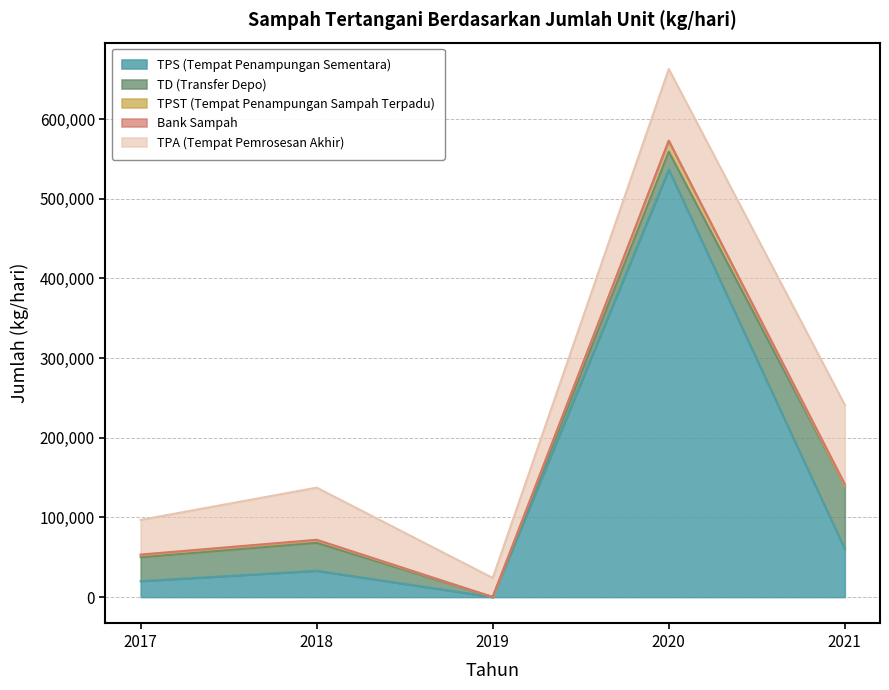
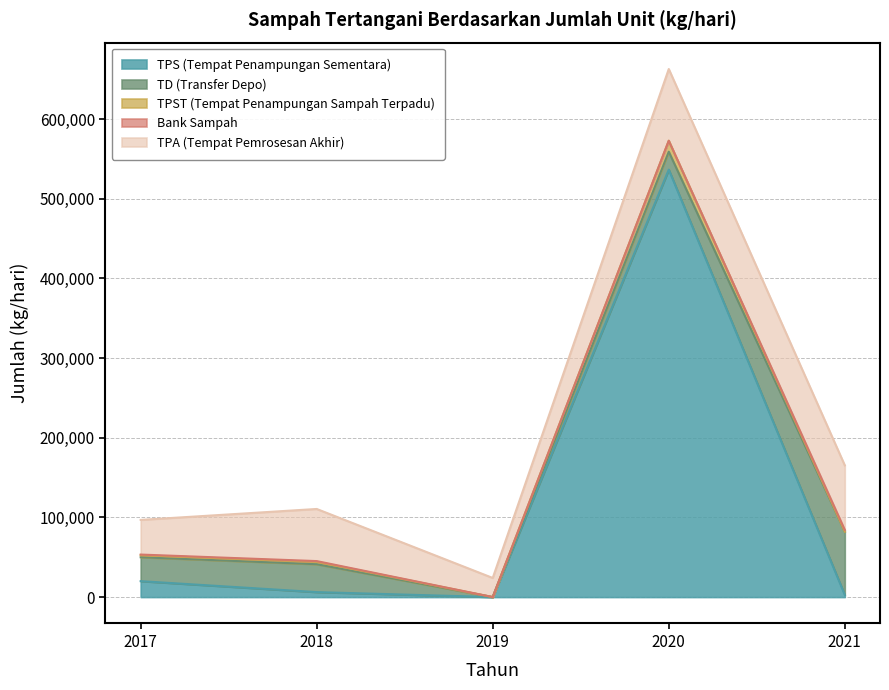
  {
    "TPS (Tempat Penampungan Sementara)": {
      "2017": "20,000",
-     "2018": "30,000",
+     "2018": "10,000",
      "2020": "540,000",
-     "2021": "60,000"
+     "2021": "0"
    },
    "TD (Transfer Depo)": {
      "2020": "20,000"
    },
    "TPA (Tempat Pemrosesan Akhir)": {
      "2017": "40,000",
      "2018": "70,000",
      "2019": "20,000",
      "2020": "90,000",
-     "2021": "100,000"
+     "2021": "80,000"
    }
  }
